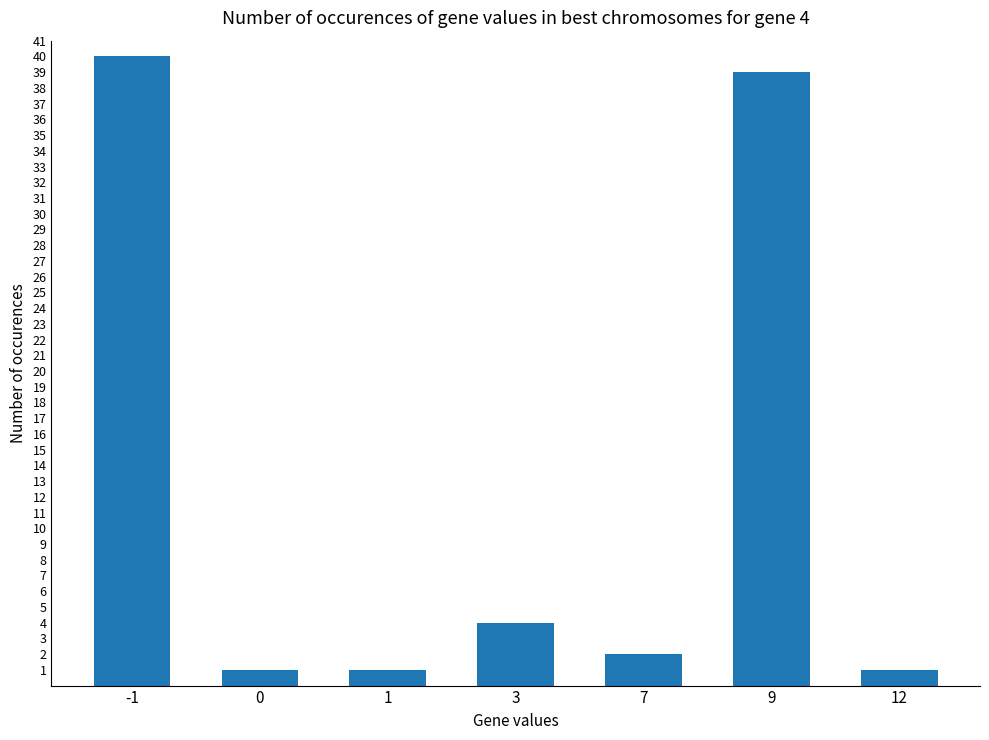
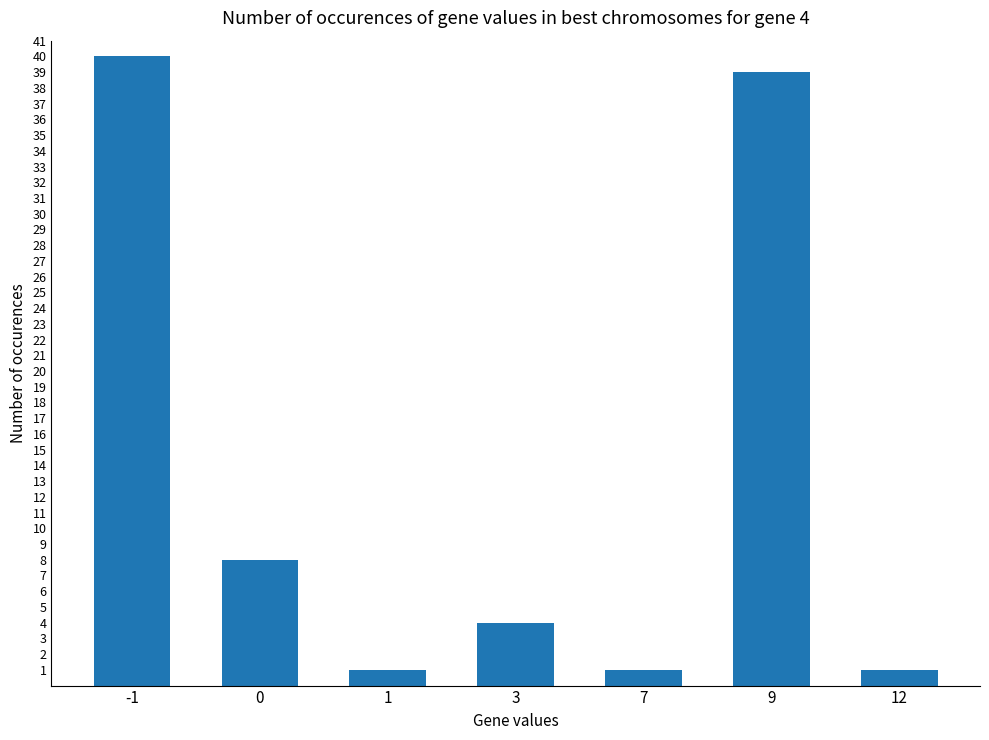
  {
    "-1": 40,
-   "0": 1,
+   "0": 8,
    "1": 1,
    "3": 4,
-   "7": 2,
+   "7": 1,
    "9": 39,
    "12": 1
  }
